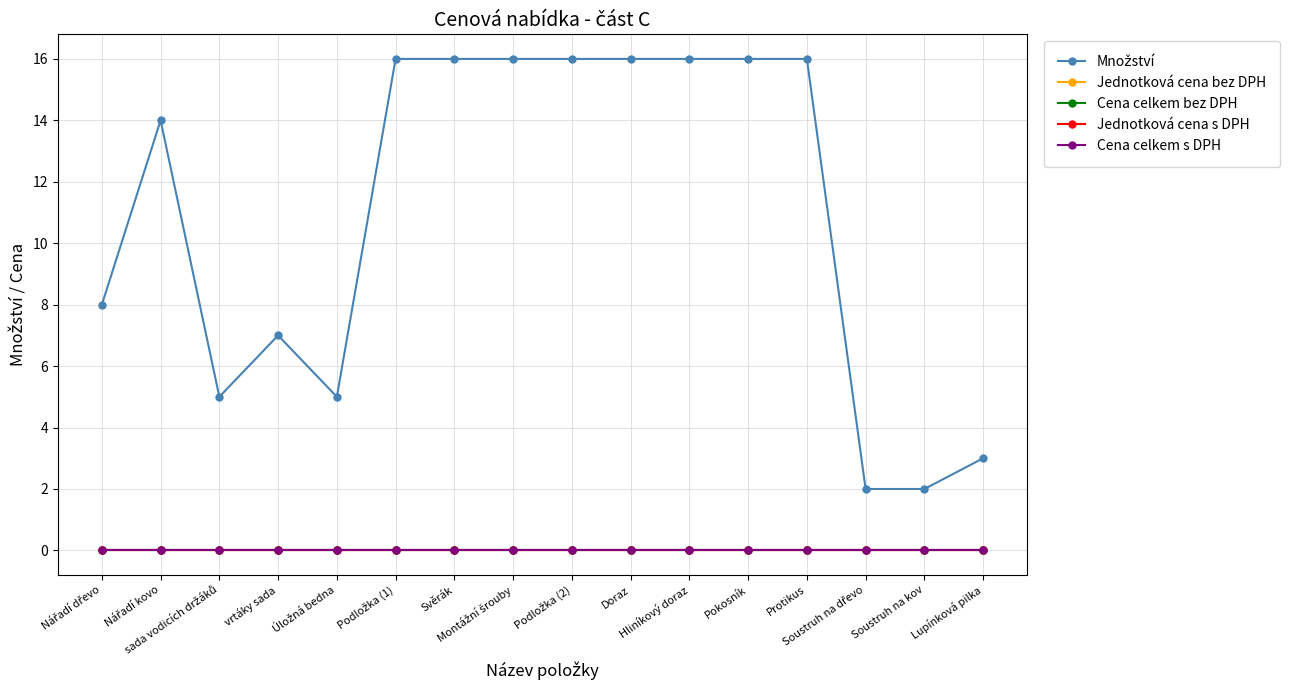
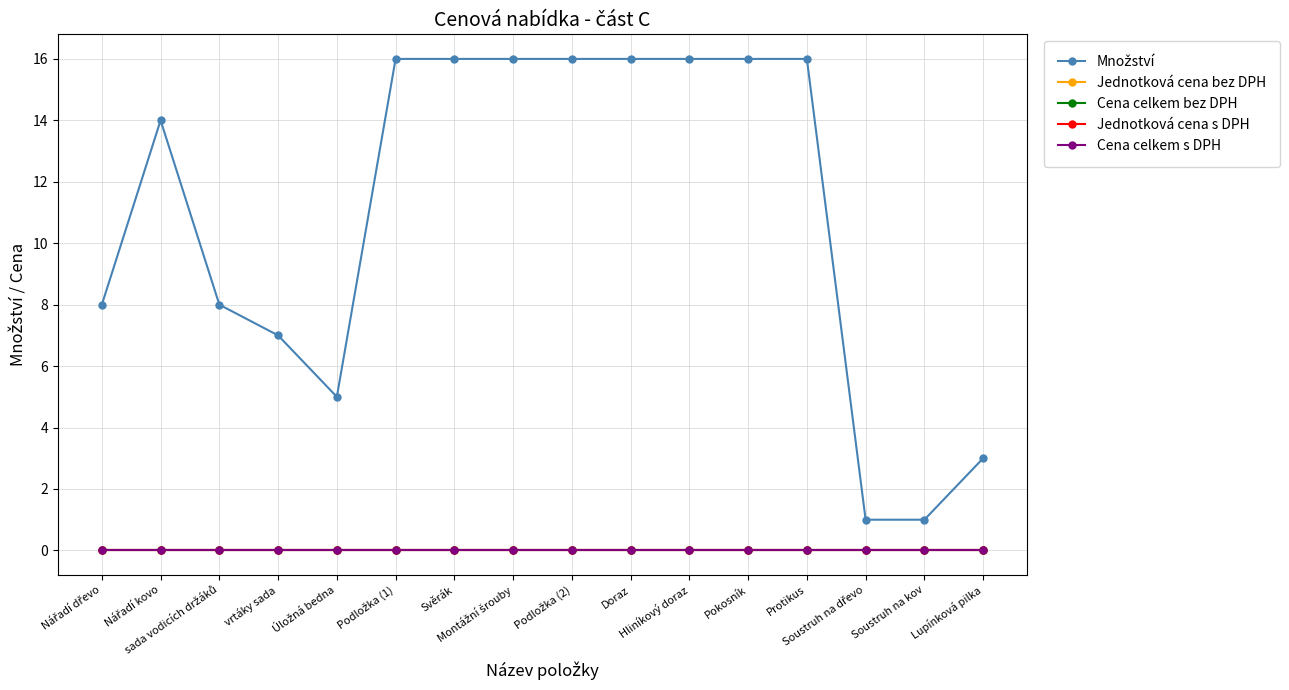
  {
    "Množství": {
      "Nářadí dřevo": 8,
      "Nářadí kovo": 14,
-     "sada vodicích držáků": 5,
+     "sada vodicích držáků": 8,
      "vrtáky sada": 7,
      "Úložná bedna": 5,
      "Podložka (1)": 16,
      "Svěrák": 16,
      "Montážní šrouby": 16,
      "Podložka (2)": 16,
      "Doraz": 16,
      "Hliníkový doraz": 16,
      "Pokosník": 16,
      "Protikus": 16,
-     "Soustruh na dřevo": 2,
-     "Soustruh na kov": 2,
+     "Soustruh na dřevo": 1,
+     "Soustruh na kov": 1,
      "Lupínková pilka": 3
    },
    "Cena celkem s DPH": {
      "Nářadí dřevo": 0,
      "Nářadí kovo": 0,
      "sada vodicích držáků": 0,
      "vrtáky sada": 0,
      "Úložná bedna": 0,
      "Podložka (1)": 0,
      "Svěrák": 0,
      "Montážní šrouby": 0,
      "Podložka (2)": 0,
      "Doraz": 0,
      "Hliníkový doraz": 0,
      "Pokosník": 0,
      "Protikus": 0,
      "Soustruh na dřevo": 0,
      "Soustruh na kov": 0,
      "Lupínková pilka": 0
    }
  }
